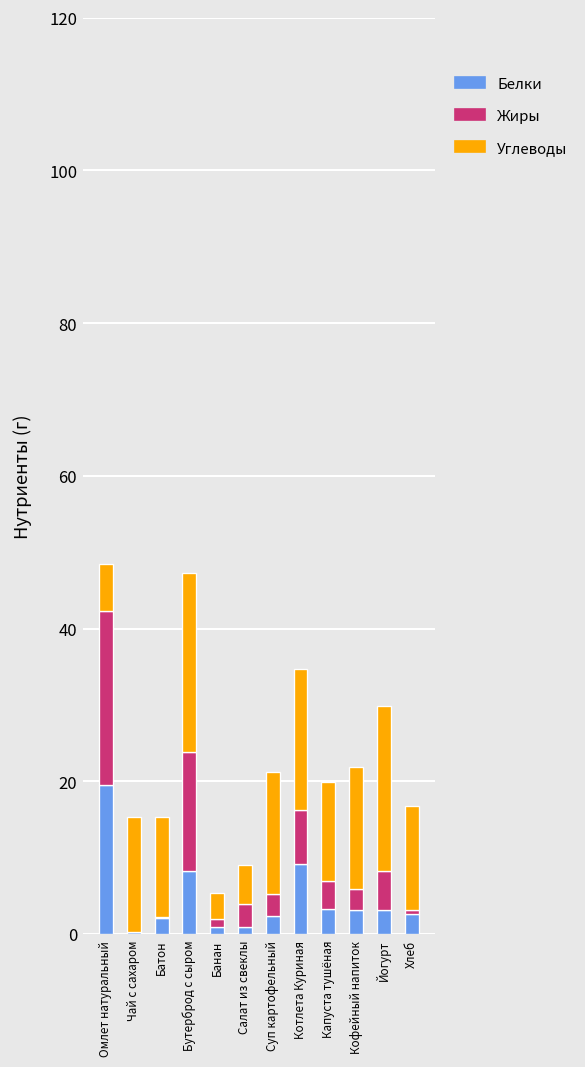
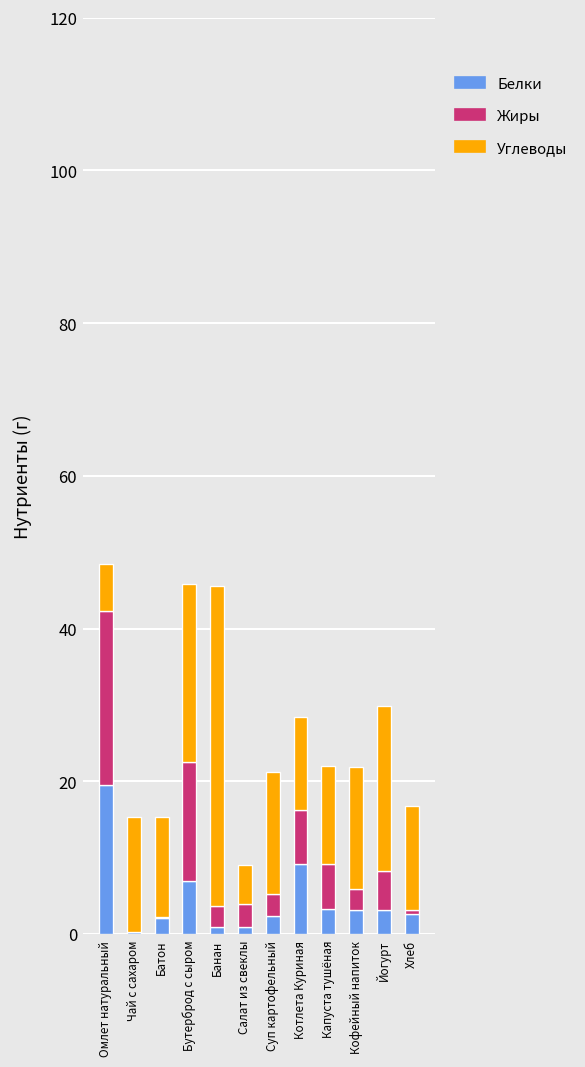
  {
    "Белки": {
      "Омлет натуральный": 20,
      "Батон": 2,
-     "Бутерброд с сыром": 8,
+     "Бутерброд с сыром": 7,
      "Банан": 1,
      "Салат из свеклы": 1,
      "Суп картофельный": 2,
      "Котлета Куриная": 9,
      "Капуста тушёная": 3,
      "Кофейный напиток": 3,
      "Йогурт": 3,
      "Хлеб": 3
    },
    "Жиры": {
      "Омлет натуральный": 23,
      "Бутерброд с сыром": 16,
-     "Банан": 1,
+     "Банан": 3,
      "Салат из свеклы": 3,
      "Суп картофельный": 3,
      "Котлета Куриная": 7,
-     "Капуста тушёная": 4,
+     "Капуста тушёная": 6,
      "Кофейный напиток": 3,
      "Йогурт": 5,
      "Хлеб": 0
    },
    "Углеводы": {
      "Омлет натуральный": 6,
      "Чай с сахаром": 15,
      "Батон": 13,
      "Бутерброд с сыром": 23,
-     "Банан": 3,
+     "Банан": 42,
      "Салат из свеклы": 5,
      "Суп картофельный": 16,
-     "Котлета Куриная": 18,
+     "Котлета Куриная": 12,
      "Капуста тушёная": 13,
      "Кофейный напиток": 16,
      "Йогурт": 22,
      "Хлеб": 14
    }
  }
